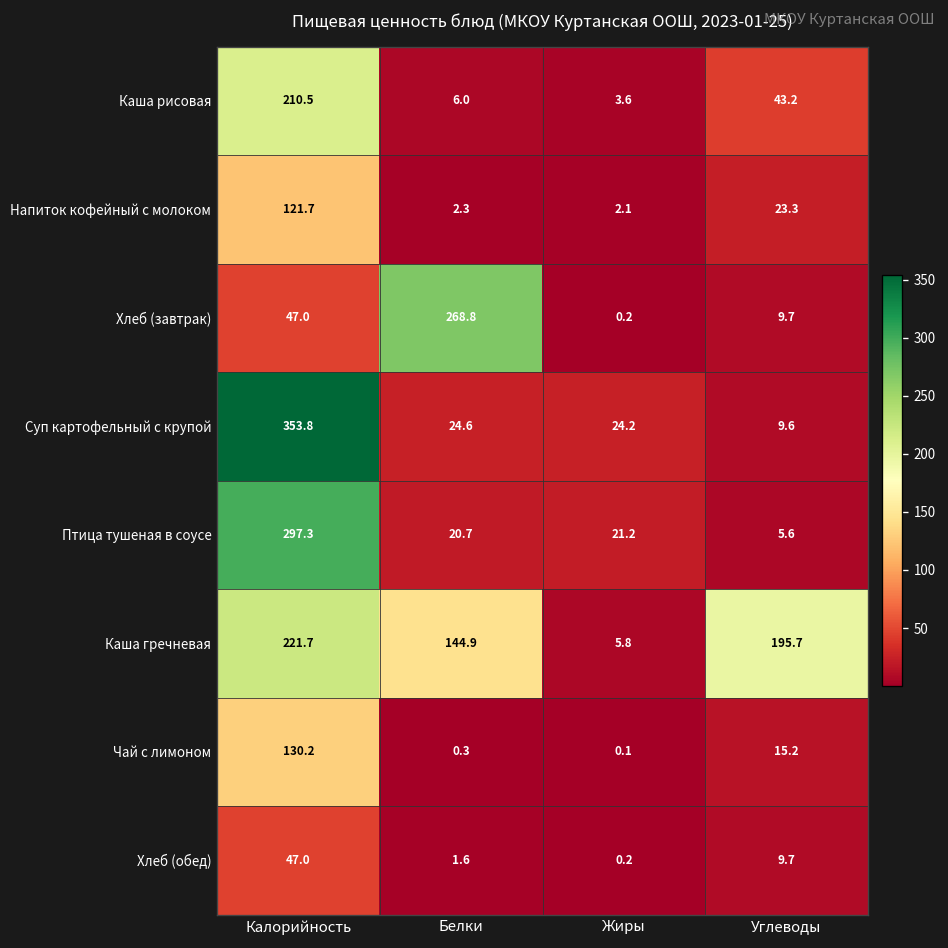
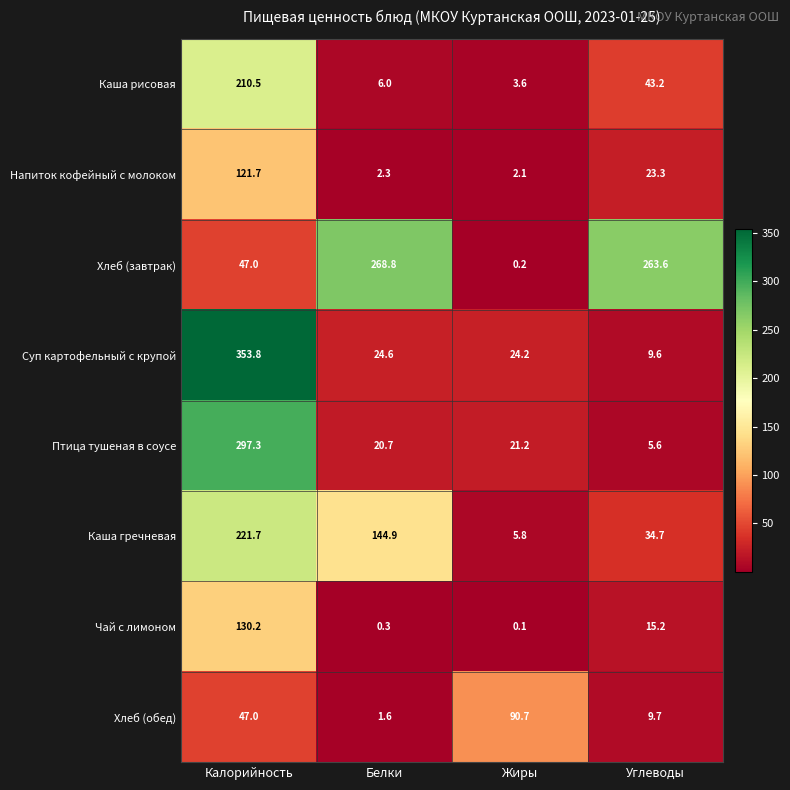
  {
    "Каша рисовая": {
      "Калорийность": 210.5,
      "Белки": 6.0,
      "Жиры": 3.6,
      "Углеводы": 43.2
    },
    "Напиток кофейный с молоком": {
      "Калорийность": 121.7,
      "Белки": 2.3,
      "Жиры": 2.1,
      "Углеводы": 23.3
    },
    "Хлеб (завтрак)": {
      "Калорийность": 47.0,
      "Белки": 268.8,
      "Жиры": 0.2,
-     "Углеводы": 9.7
+     "Углеводы": 263.6
    },
    "Суп картофельный с крупой": {
      "Калорийность": 353.8,
      "Белки": 24.6,
      "Жиры": 24.2,
      "Углеводы": 9.6
    },
    "Птица тушеная в соусе": {
      "Калорийность": 297.3,
      "Белки": 20.7,
      "Жиры": 21.2,
      "Углеводы": 5.6
    },
    "Каша гречневая": {
      "Калорийность": 221.7,
      "Белки": 144.9,
      "Жиры": 5.8,
-     "Углеводы": 195.7
+     "Углеводы": 34.7
    },
    "Чай с лимоном": {
      "Калорийность": 130.2,
      "Белки": 0.3,
      "Жиры": 0.1,
      "Углеводы": 15.2
    },
    "Хлеб (обед)": {
      "Калорийность": 47.0,
      "Белки": 1.6,
-     "Жиры": 0.2,
+     "Жиры": 90.7,
      "Углеводы": 9.7
    }
  }
